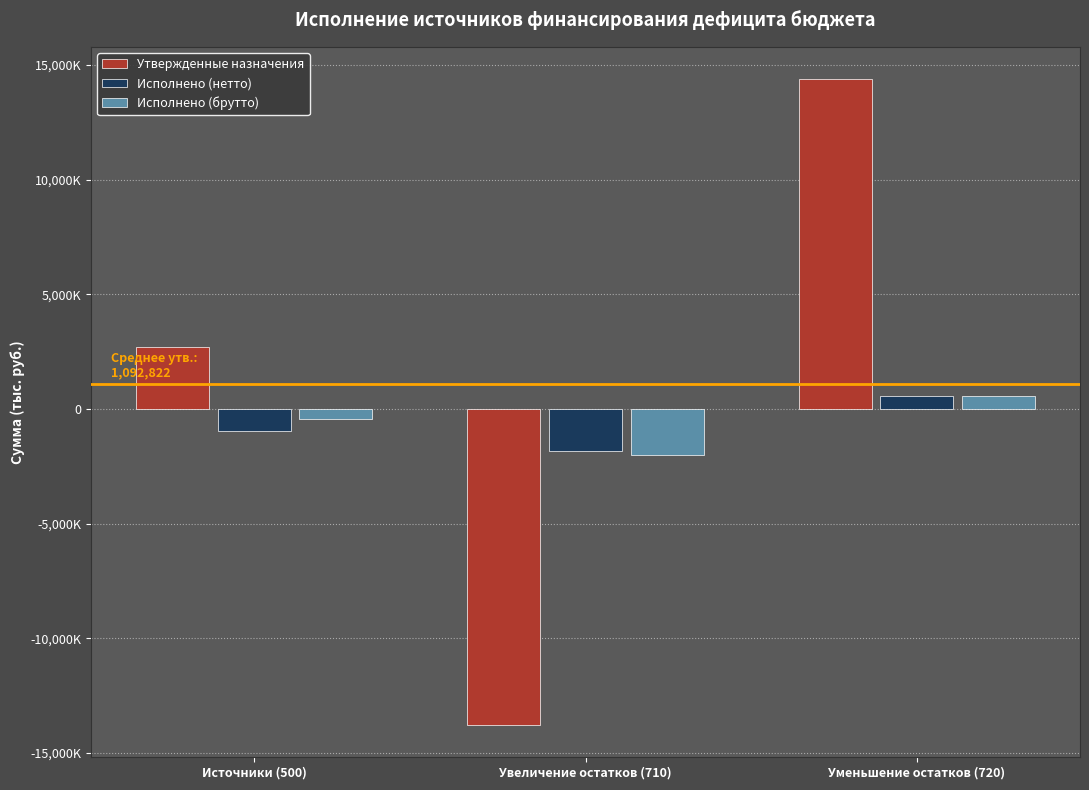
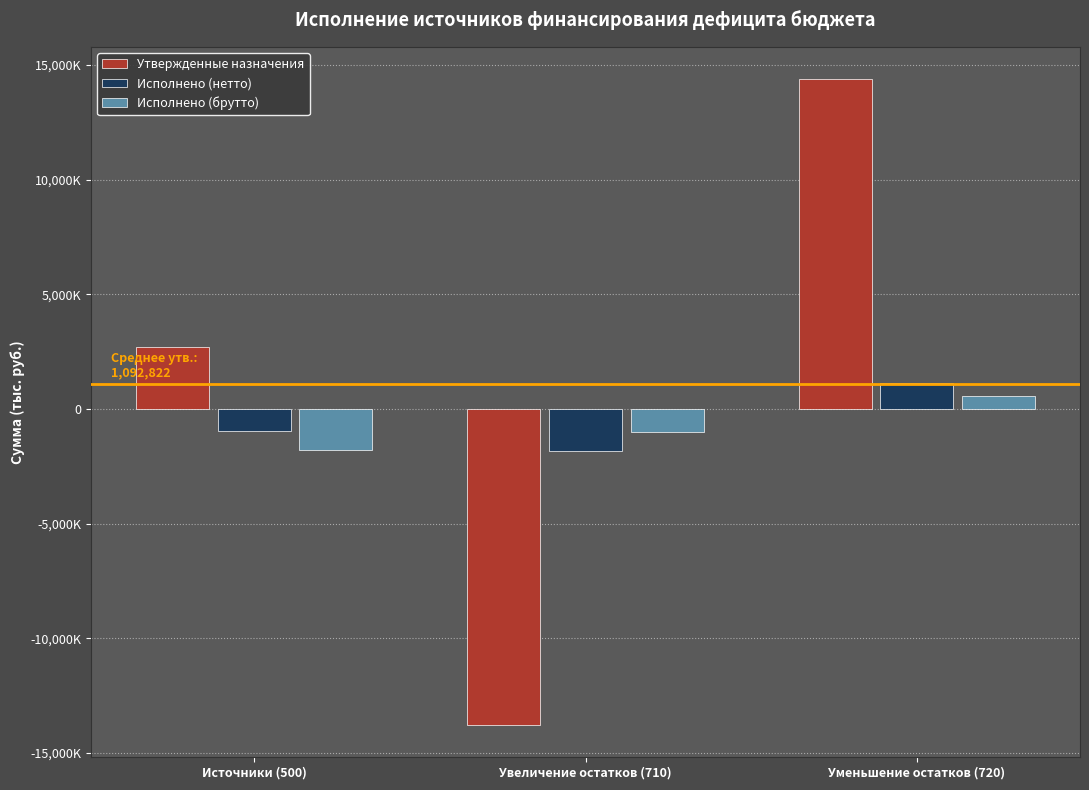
  {
    "Утвержденные назначения": {
      "Увеличение остатков (710)": "-13,800,000",
      "Уменьшение остатков (720)": "14,400,000"
    },
    "Исполнено (нетто)": {
      "Источники (500)": "-900,000",
      "Увеличение остатков (710)": "-1,800,000",
-     "Уменьшение остатков (720)": "600,000"
+     "Уменьшение остатков (720)": "1,100,000"
    },
    "Исполнено (брутто)": {
-     "Источники (500)": "-400,000",
-     "Увеличение остатков (710)": "-2,000,000",
+     "Источники (500)": "-1,800,000",
+     "Увеличение остатков (710)": "-1,000,000",
      "Уменьшение остатков (720)": "600,000"
    }
  }
